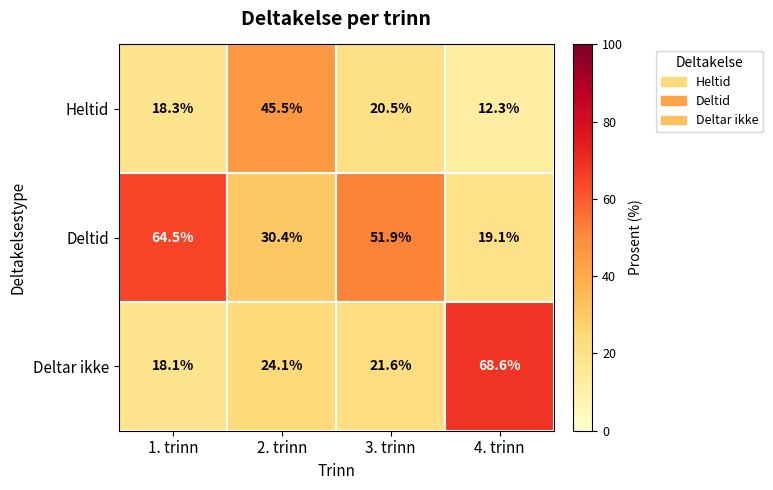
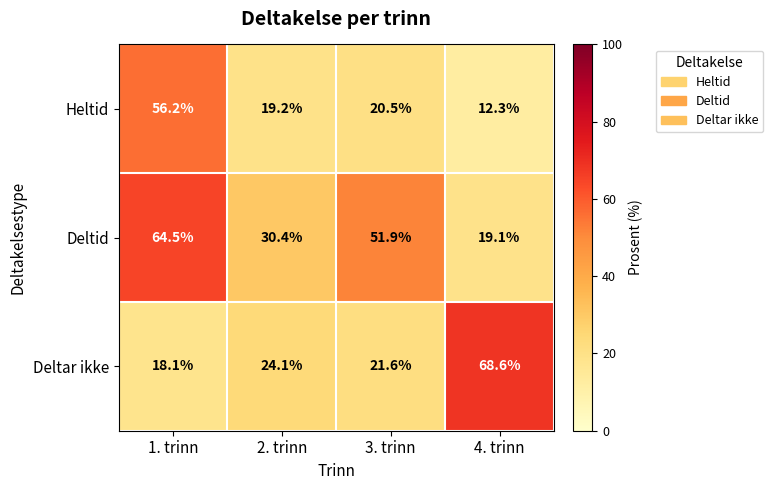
  {
    "Heltid": {
-     "1. trinn": "18.3%",
-     "2. trinn": "45.5%",
+     "1. trinn": "56.2%",
+     "2. trinn": "19.2%",
      "3. trinn": "20.5%",
      "4. trinn": "12.3%"
    },
    "Deltid": {
      "1. trinn": "64.5%",
      "2. trinn": "30.4%",
      "3. trinn": "51.9%",
      "4. trinn": "19.1%"
    },
    "Deltar ikke": {
      "1. trinn": "18.1%",
      "2. trinn": "24.1%",
      "3. trinn": "21.6%",
      "4. trinn": "68.6%"
    }
  }
